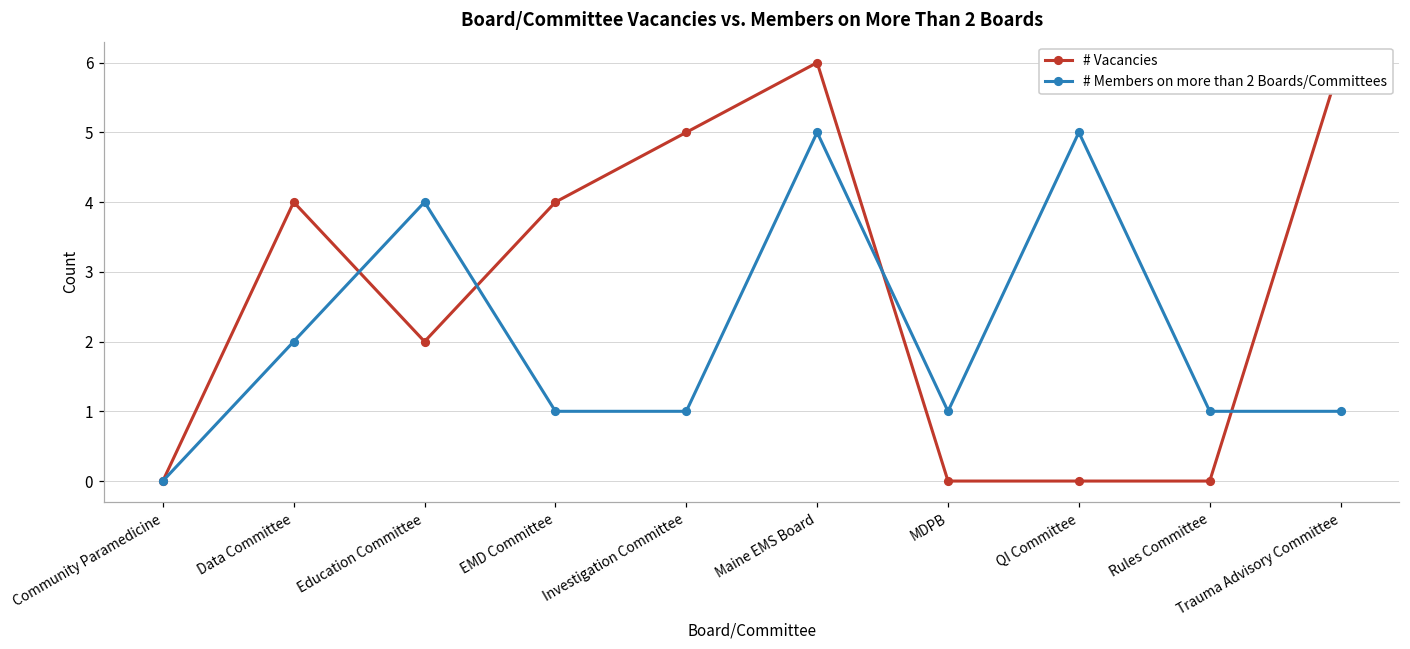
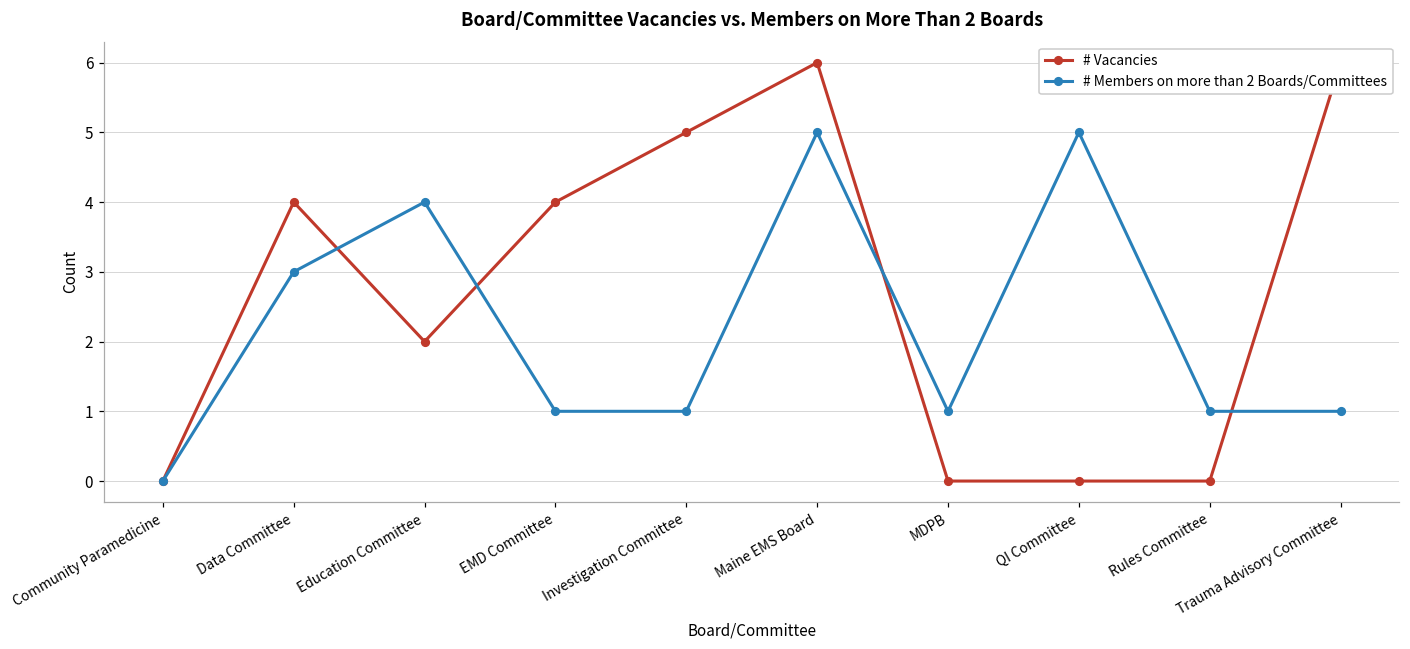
  {
    "# Vacancies": {
      "Data Committee": 4,
      "Education Committee": 2,
      "EMD Committee": 4,
      "Investigation Committee": 5,
      "Maine EMS Board": 6,
      "MDPB": 0,
      "QI Committee": 0,
      "Rules Committee": 0
    },
    "# Members on more than 2 Boards/Committees": {
-     "Data Committee": 2,
+     "Data Committee": 3,
      "Education Committee": 4,
      "EMD Committee": 1,
      "Investigation Committee": 1,
      "Maine EMS Board": 5,
      "MDPB": 1,
      "QI Committee": 5,
      "Rules Committee": 1,
      "Trauma Advisory Committee": 1
    }
  }
